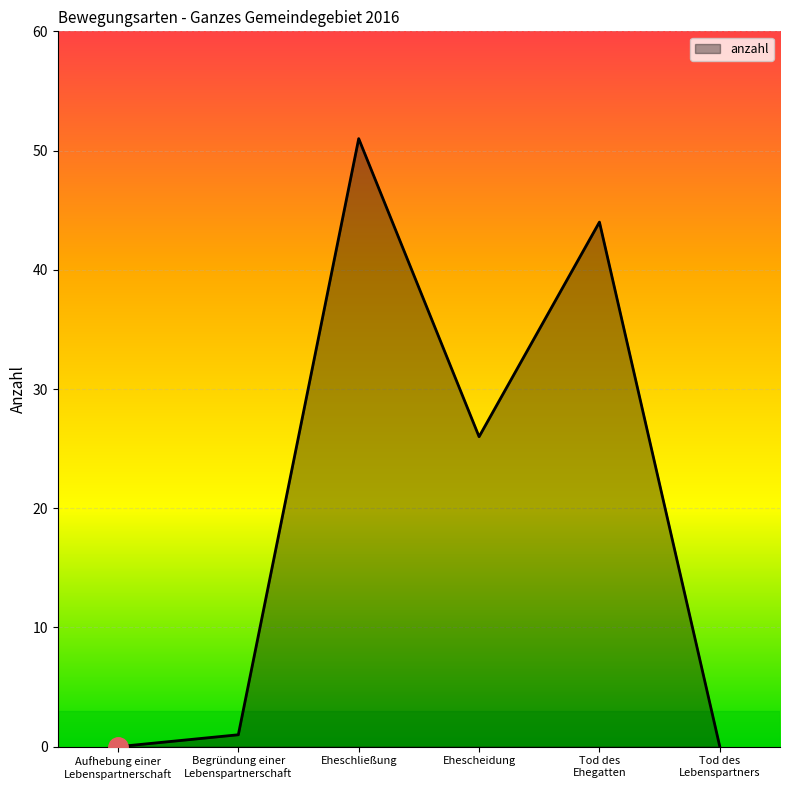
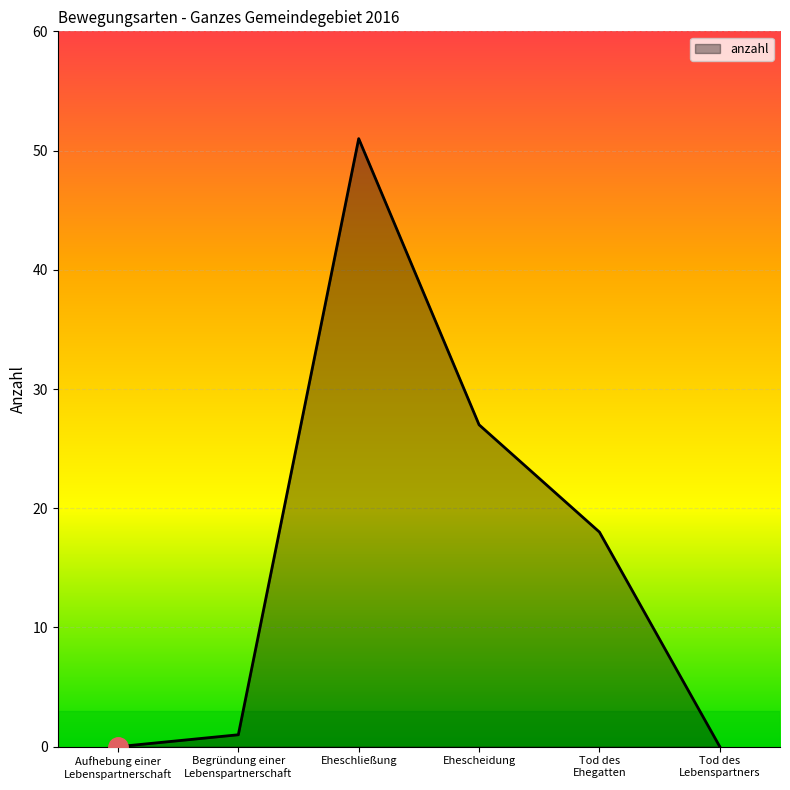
  {
    "anzahl": {
      "Eheschließung": 51,
-     "Ehescheidung": 26,
-     "Tod des Ehegatten": 44
+     "Ehescheidung": 27,
+     "Tod des Ehegatten": 18
    }
  }
